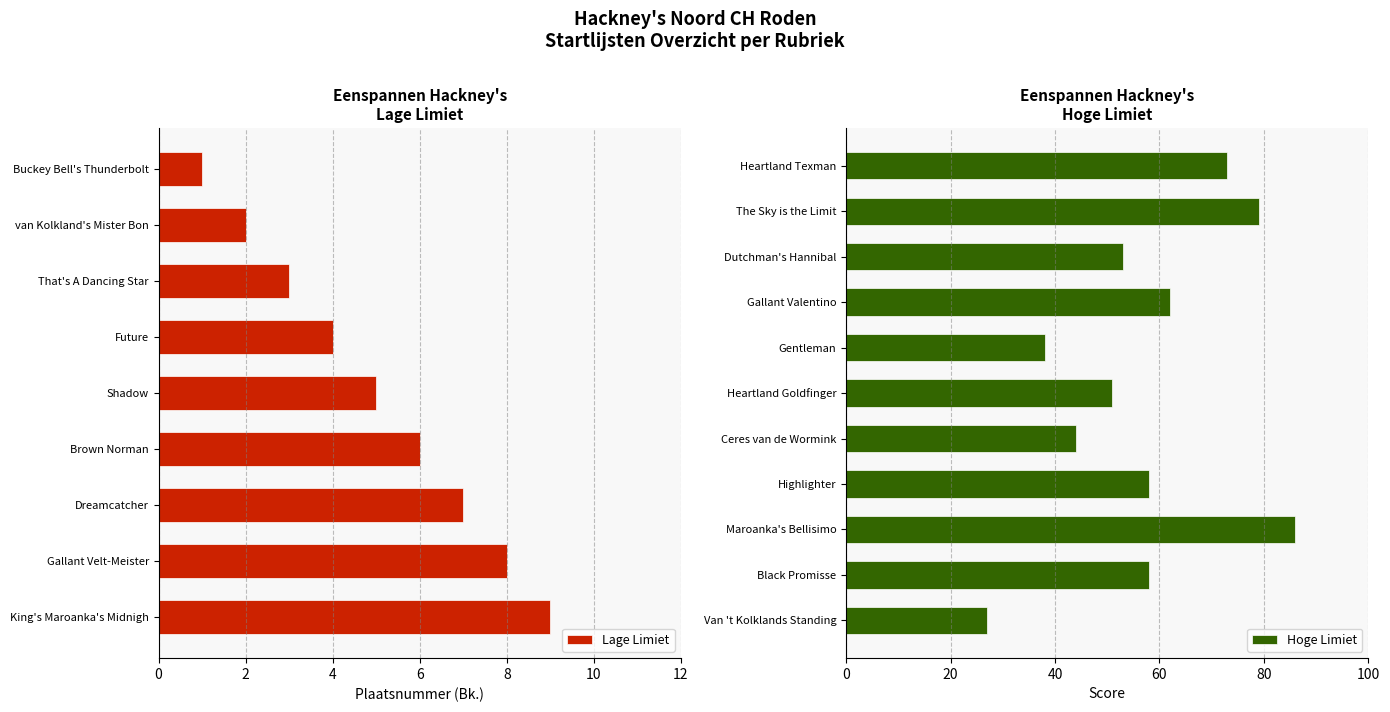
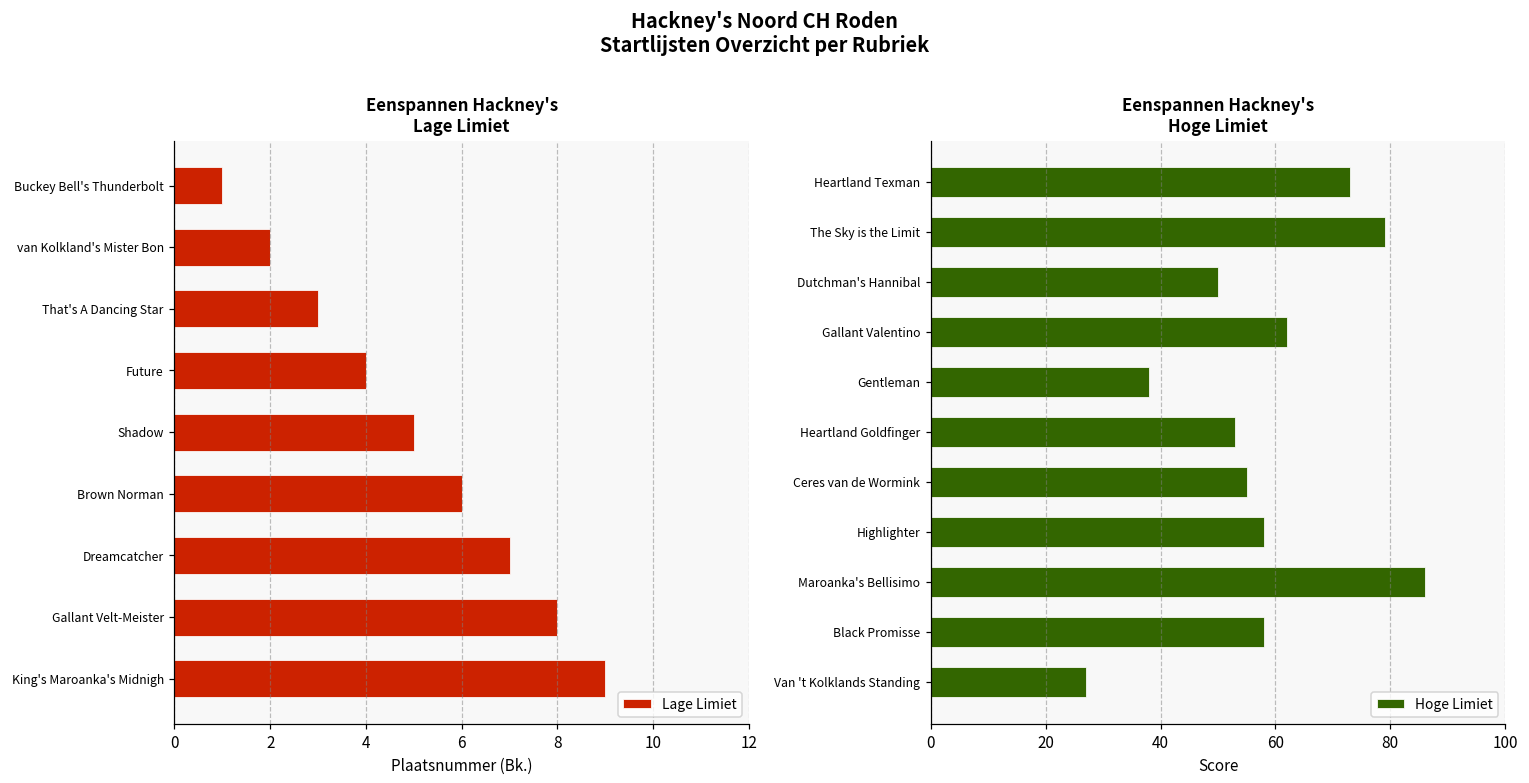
  {
    "Eenspannen Hackney's Lage Limiet": {
      "Buckey Bell's Thunderbolt": 1.0,
      "van Kolkland's Mister Bon": 2.0,
      "That's A Dancing Star": 3.0,
      "Future": 4.0,
      "Shadow": 5.0,
      "Brown Norman": 6.0,
      "Dreamcatcher": 7.0,
      "Gallant Velt-Meister": 8.0,
      "King's Maroanka's Midnigh": 9.0
    },
    "Eenspannen Hackney's Hoge Limiet": {
      "Heartland Texman": 73,
      "The Sky is the Limit": 79,
-     "Dutchman's Hannibal": 53,
+     "Dutchman's Hannibal": 50,
      "Gallant Valentino": 62,
      "Gentleman": 38,
-     "Heartland Goldfinger": 51,
-     "Ceres van de Wormink": 44,
+     "Heartland Goldfinger": 53,
+     "Ceres van de Wormink": 55,
      "Highlighter": 58,
      "Maroanka's Bellisimo": 86,
      "Black Promisse": 58,
      "Van 't Kolklands Standing": 27
    }
  }
